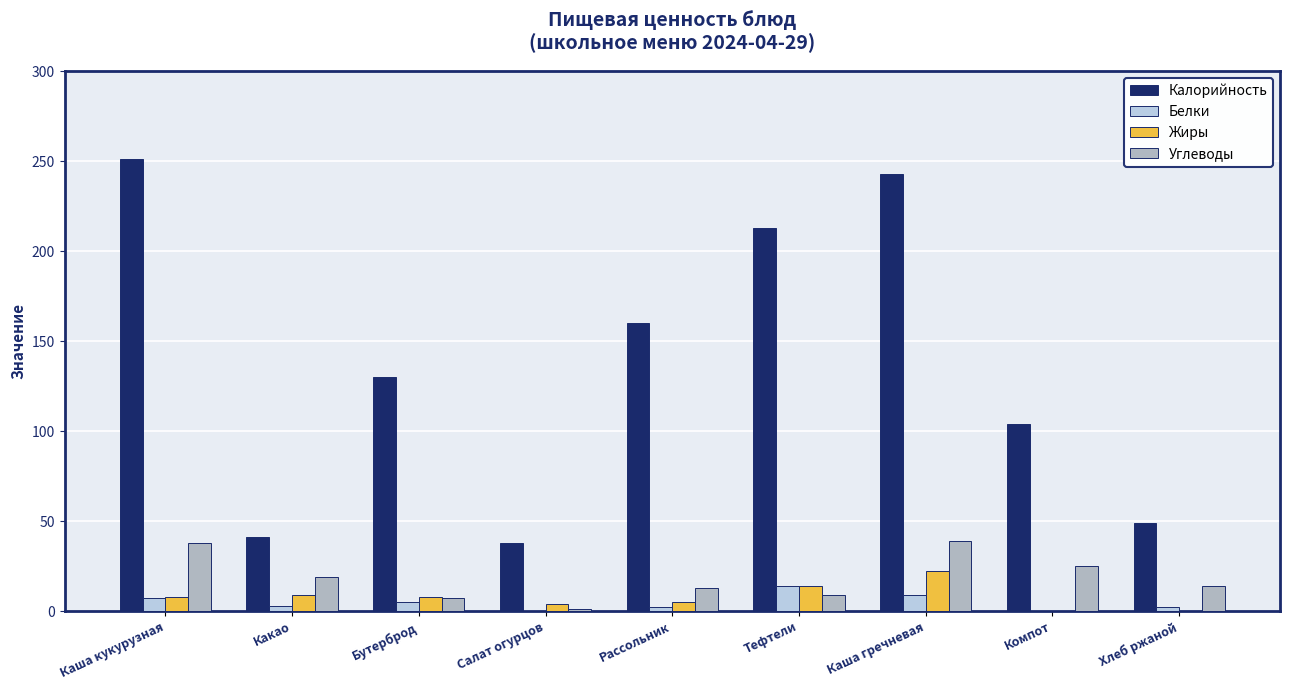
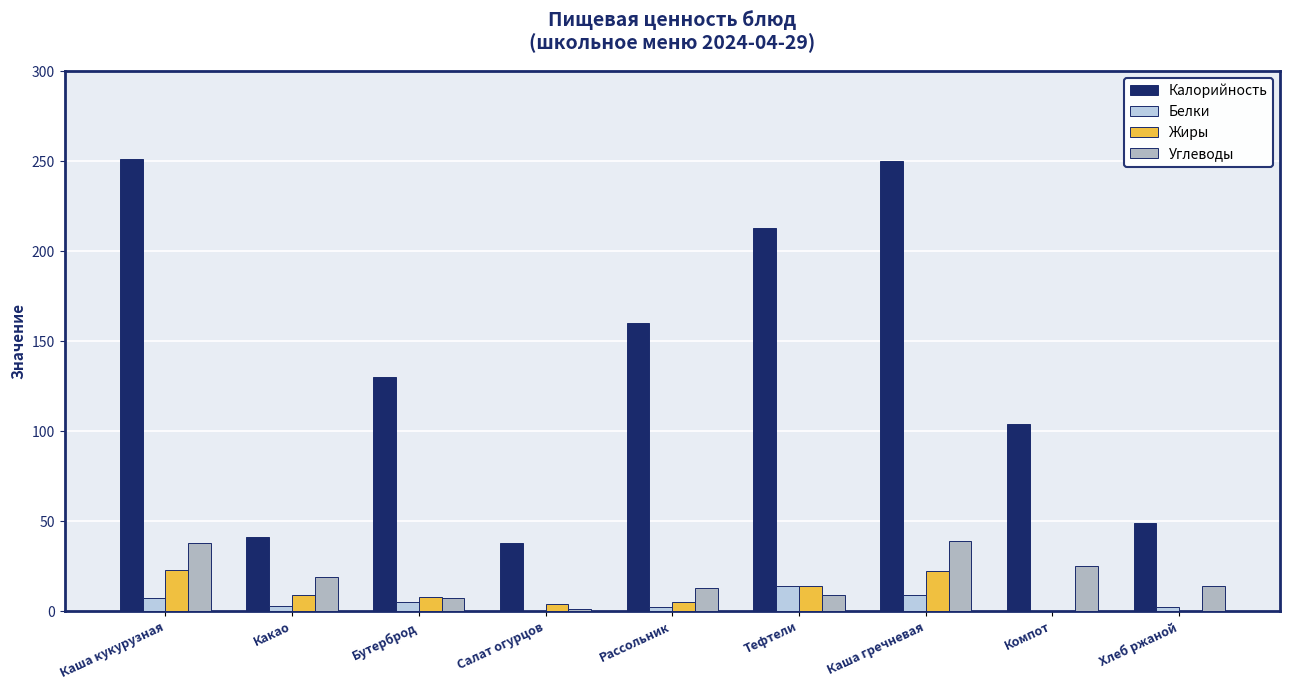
  {
    "Калорийность": {
      "Каша кукурузная": 251,
      "Какао": 41,
      "Бутерброд": 130,
      "Салат огурцов": 38,
      "Рассольник": 160,
      "Тефтели": 213,
-     "Каша гречневая": 243,
+     "Каша гречневая": 250,
      "Компот": 104,
      "Хлеб ржаной": 49
    },
    "Жиры": {
-     "Каша кукурузная": 8,
+     "Каша кукурузная": 23,
      "Какао": 9,
      "Бутерброд": 8,
      "Салат огурцов": 4,
      "Рассольник": 5,
      "Тефтели": 14,
      "Каша гречневая": 22,
      "Компот": 0,
      "Хлеб ржаной": 0
    }
  }
